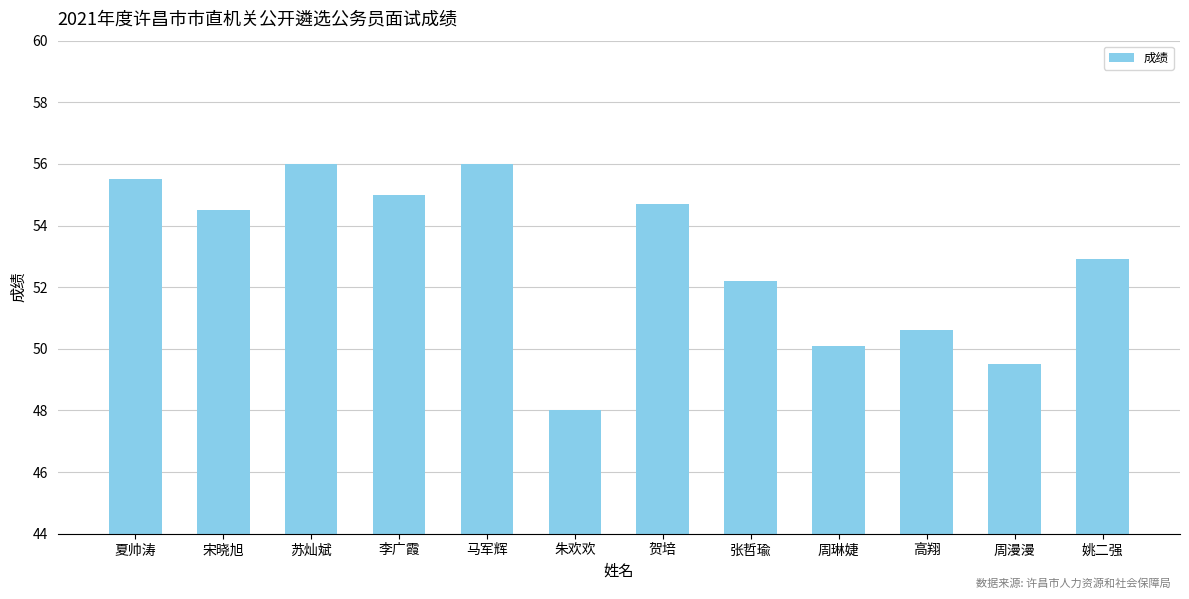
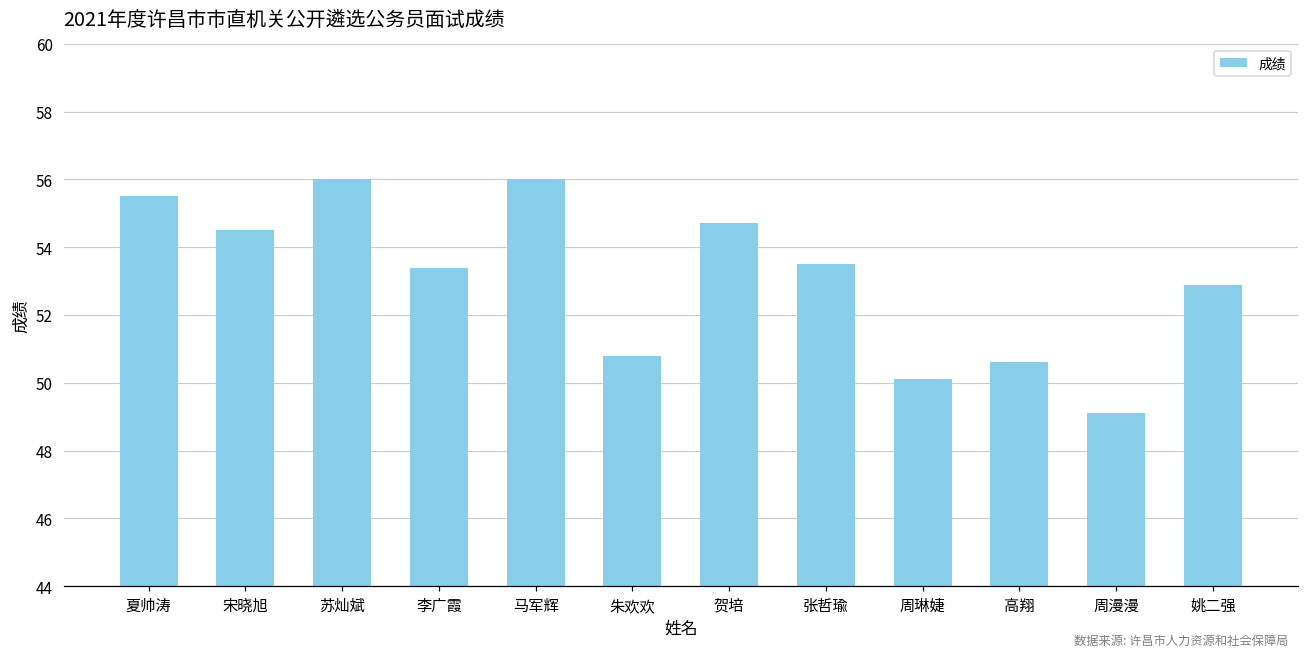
  {
    "夏帅涛": 55.5,
    "宋晓旭": 54.5,
    "苏灿斌": 56.0,
-   "李广霞": 55.0,
+   "李广霞": 53.4,
    "马军辉": 56.0,
-   "朱欢欢": 48.0,
+   "朱欢欢": 50.8,
    "贺培": 54.7,
-   "张哲瑜": 52.2,
+   "张哲瑜": 53.5,
    "周琳婕": 50.1,
    "高翔": 50.6,
-   "周漫漫": 49.5,
+   "周漫漫": 49.1,
    "姚二强": 52.9
  }
